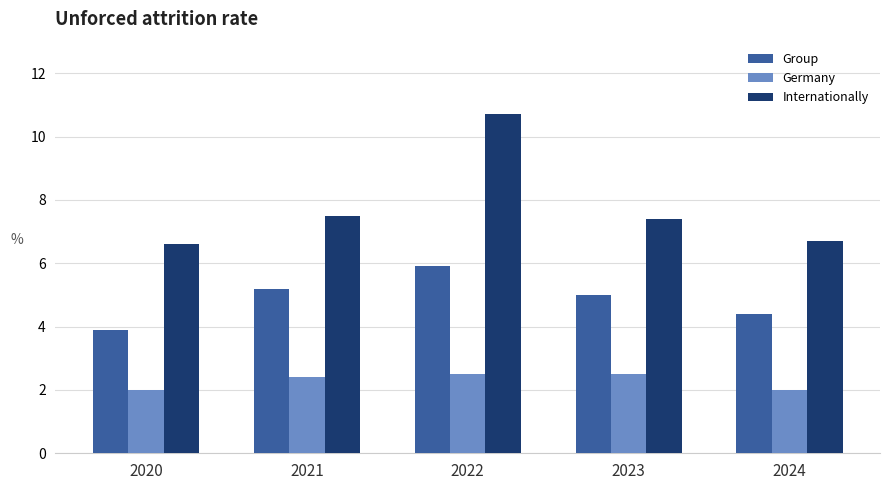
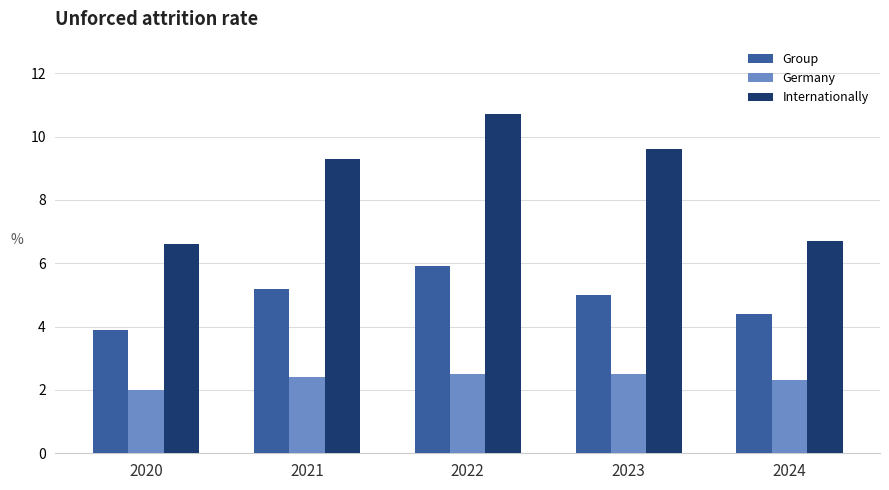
  {
    "Group": {
      "2020": 3.9,
      "2021": 5.2,
      "2022": 5.9,
      "2023": 5.0,
      "2024": 4.4
    },
    "Germany": {
      "2020": 2.0,
      "2021": 2.4,
      "2022": 2.5,
      "2023": 2.5,
-     "2024": 2.0
+     "2024": 2.3
    },
    "Internationally": {
      "2020": 6.6,
-     "2021": 7.5,
+     "2021": 9.3,
      "2022": 10.7,
-     "2023": 7.4,
+     "2023": 9.6,
      "2024": 6.7
    }
  }
